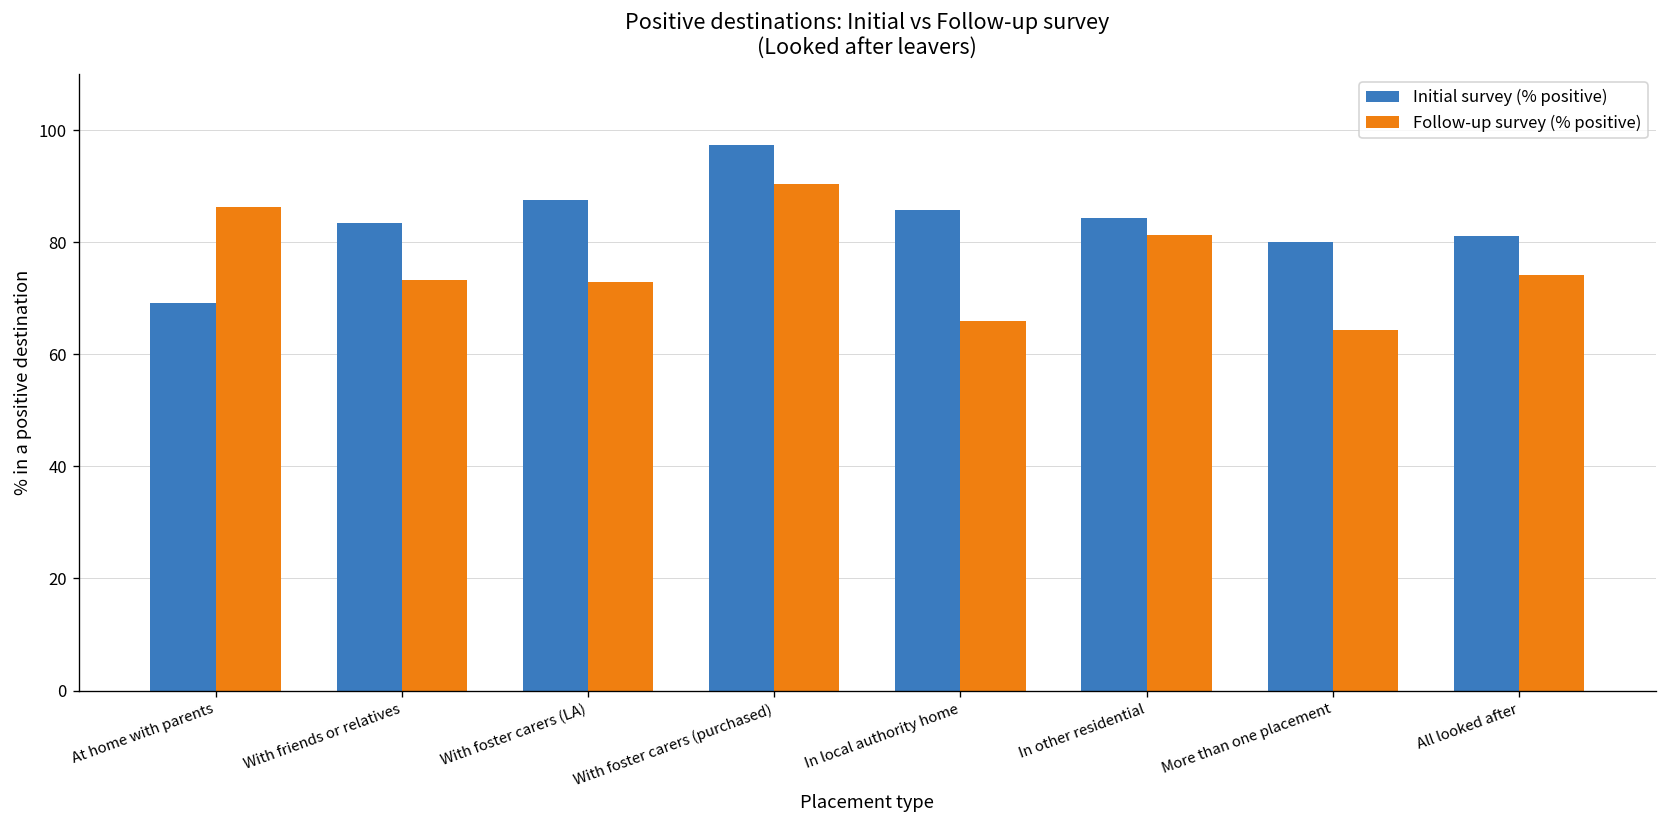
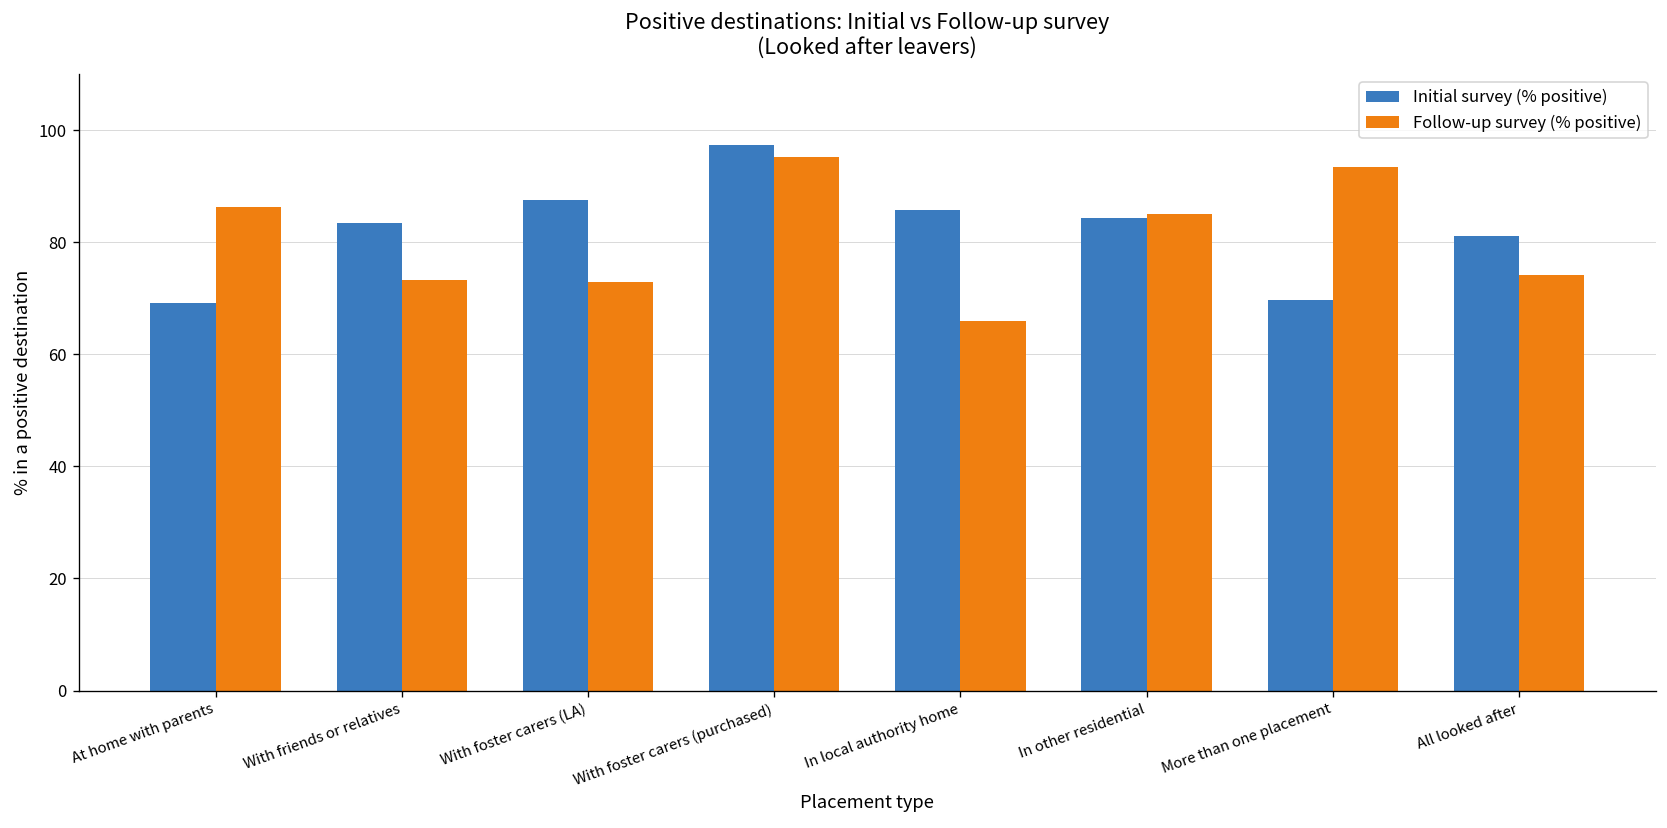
  {
    "Initial survey (% positive)": {
      "At home with parents": 69,
      "With friends or relatives": 84,
      "With foster carers (LA)": 88,
      "With foster carers (purchased)": 97,
      "In local authority home": 86,
      "In other residential": 84,
-     "More than one placement": 80,
+     "More than one placement": 70,
      "All looked after": 81
    },
    "Follow-up survey (% positive)": {
      "At home with parents": 86,
      "With friends or relatives": 73,
      "With foster carers (LA)": 73,
-     "With foster carers (purchased)": 90,
+     "With foster carers (purchased)": 95,
      "In local authority home": 66,
-     "In other residential": 81,
-     "More than one placement": 64,
+     "In other residential": 85,
+     "More than one placement": 93,
      "All looked after": 74
    }
  }
